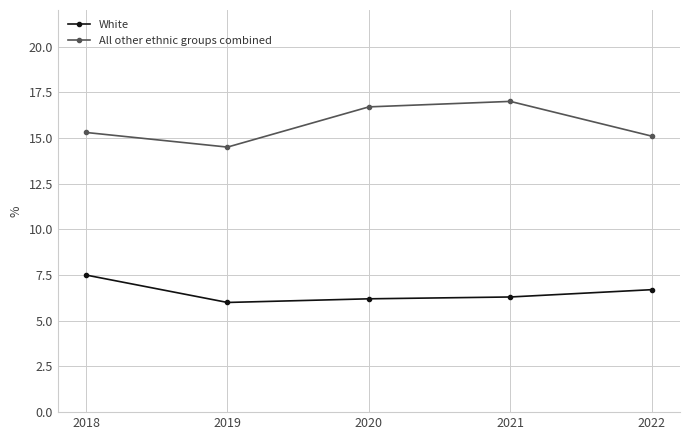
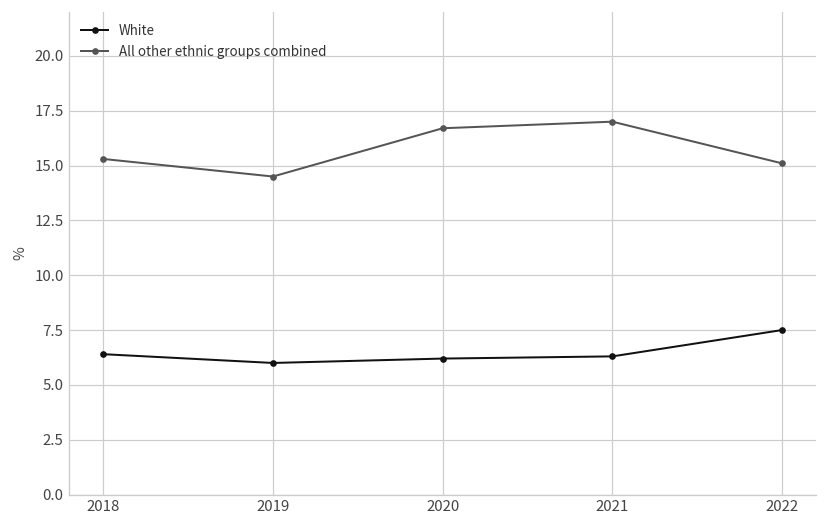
  {
    "White": {
-     "2018": 7.5,
+     "2018": 6.4,
      "2019": 6.0,
      "2020": 6.2,
      "2021": 6.3,
-     "2022": 6.7
+     "2022": 7.5
    },
    "All other ethnic groups combined": {
      "2018": 15.3,
      "2019": 14.5,
      "2020": 16.7,
      "2021": 17.0,
      "2022": 15.1
    }
  }
